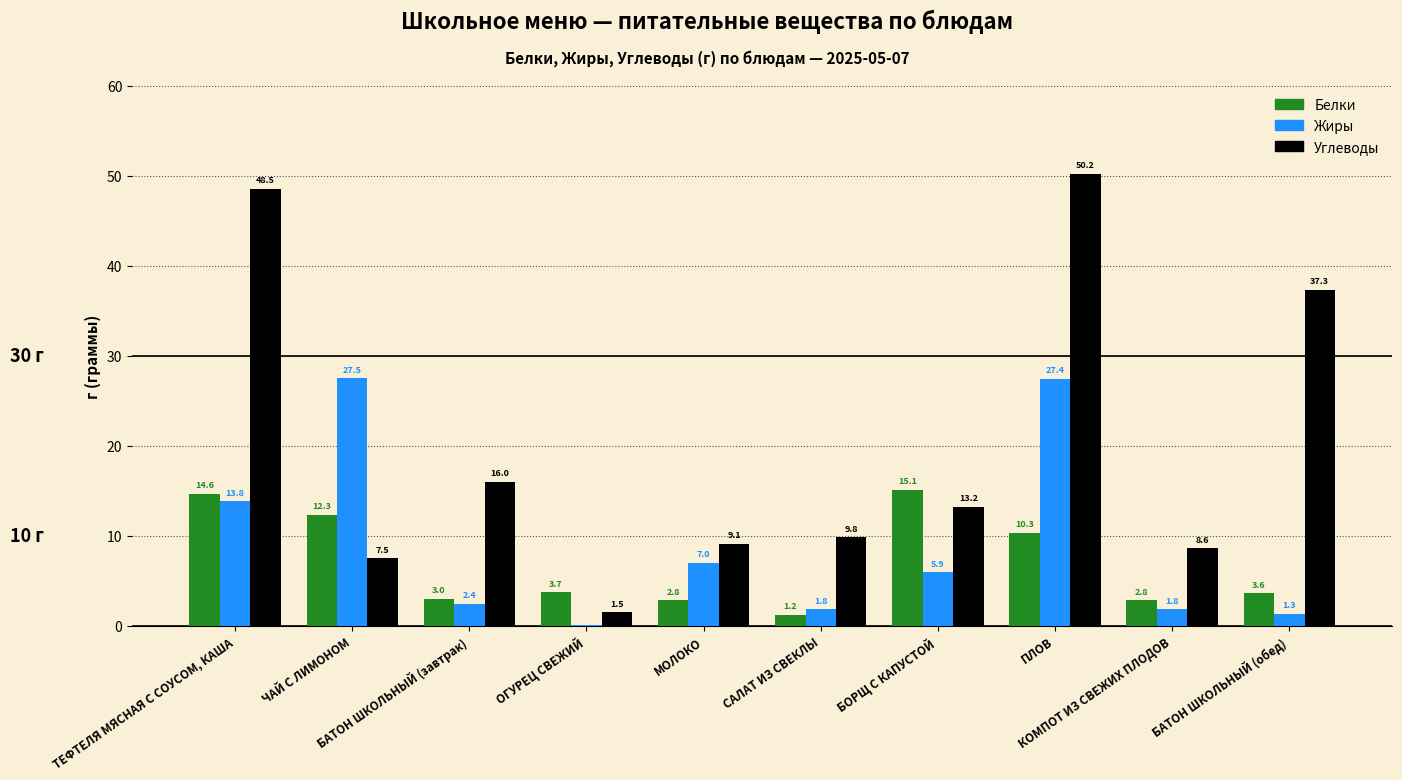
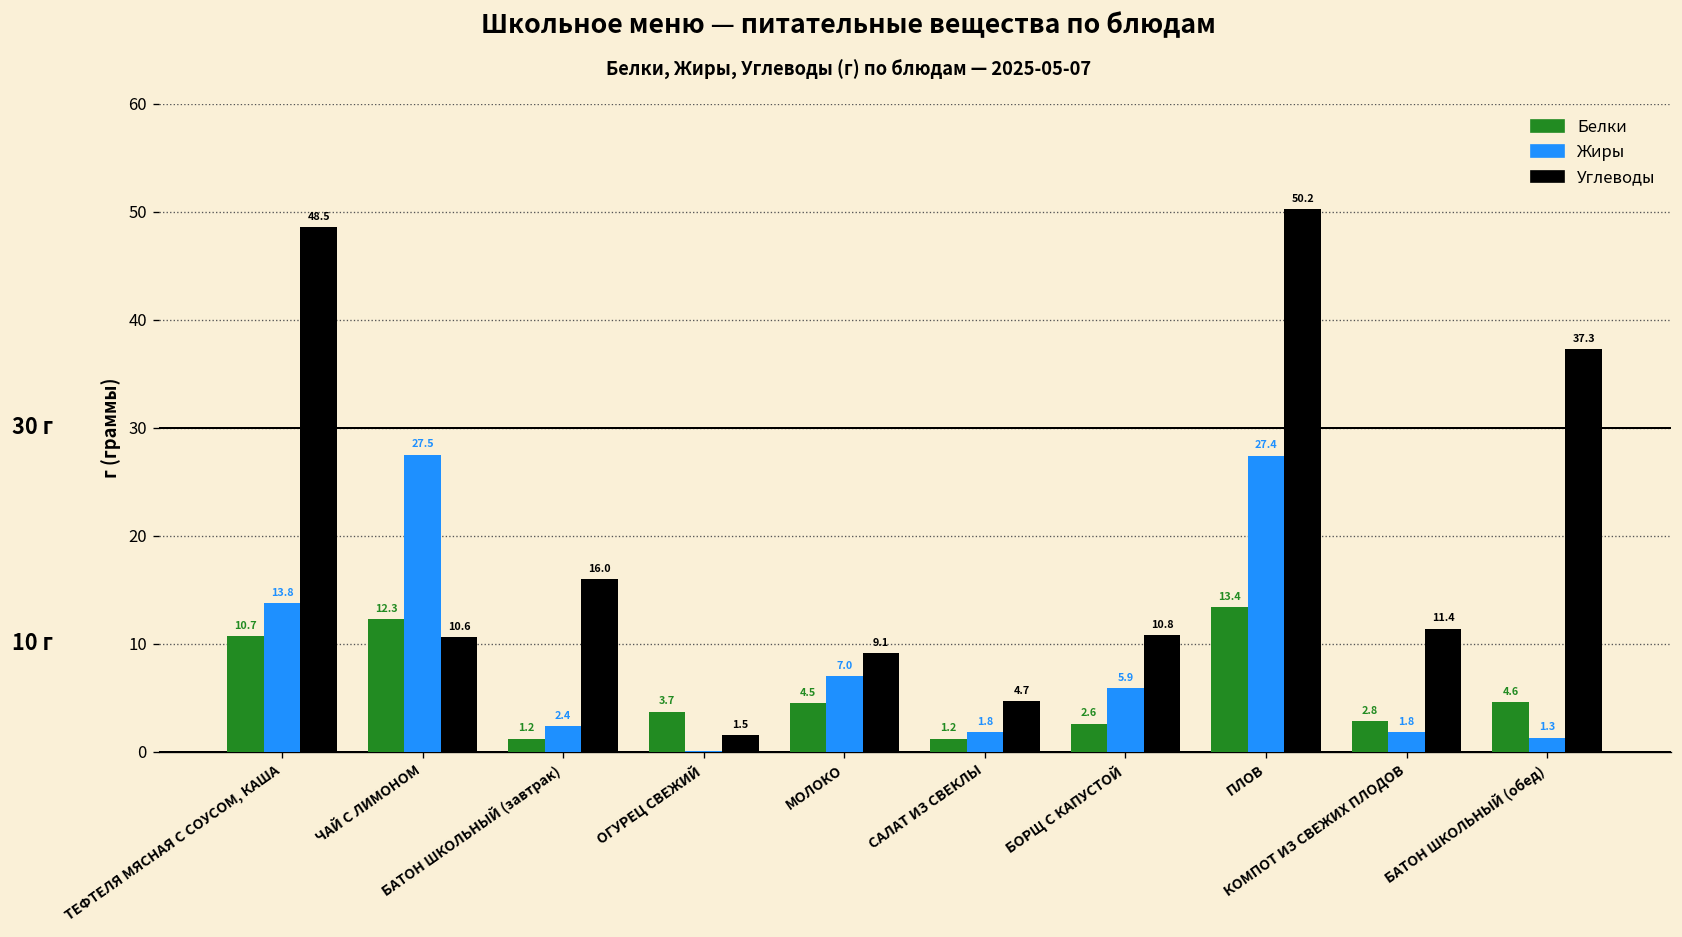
  {
    "Белки": {
-     "ТЕФТЕЛЯ МЯСНАЯ С СОУСОМ, КАША": 14.6,
+     "ТЕФТЕЛЯ МЯСНАЯ С СОУСОМ, КАША": 10.7,
      "ЧАЙ С ЛИМОНОМ": 12.3,
-     "БАТОН ШКОЛЬНЫЙ (завтрак)": 3.0,
+     "БАТОН ШКОЛЬНЫЙ (завтрак)": 1.2,
      "ОГУРЕЦ СВЕЖИЙ": 3.7,
-     "МОЛОКО": 2.8,
+     "МОЛОКО": 4.5,
      "САЛАТ ИЗ СВЕКЛЫ": 1.2,
-     "БОРЩ С КАПУСТОЙ": 15.1,
-     "ПЛОВ": 10.3,
+     "БОРЩ С КАПУСТОЙ": 2.6,
+     "ПЛОВ": 13.4,
      "КОМПОТ ИЗ СВЕЖИХ ПЛОДОВ": 2.8,
-     "БАТОН ШКОЛЬНЫЙ (обед)": 3.6
+     "БАТОН ШКОЛЬНЫЙ (обед)": 4.6
    },
    "Жиры": {
      "ТЕФТЕЛЯ МЯСНАЯ С СОУСОМ, КАША": 13.8,
      "ЧАЙ С ЛИМОНОМ": 27.5,
      "БАТОН ШКОЛЬНЫЙ (завтрак)": 2.4,
      "МОЛОКО": 7.0,
      "САЛАТ ИЗ СВЕКЛЫ": 1.8,
      "БОРЩ С КАПУСТОЙ": 5.9,
      "ПЛОВ": 27.4,
      "КОМПОТ ИЗ СВЕЖИХ ПЛОДОВ": 1.8,
      "БАТОН ШКОЛЬНЫЙ (обед)": 1.3
    },
    "Углеводы": {
      "ТЕФТЕЛЯ МЯСНАЯ С СОУСОМ, КАША": 48.5,
-     "ЧАЙ С ЛИМОНОМ": 7.5,
+     "ЧАЙ С ЛИМОНОМ": 10.6,
      "БАТОН ШКОЛЬНЫЙ (завтрак)": 16.0,
      "ОГУРЕЦ СВЕЖИЙ": 1.5,
      "МОЛОКО": 9.1,
-     "САЛАТ ИЗ СВЕКЛЫ": 9.8,
-     "БОРЩ С КАПУСТОЙ": 13.2,
+     "САЛАТ ИЗ СВЕКЛЫ": 4.7,
+     "БОРЩ С КАПУСТОЙ": 10.8,
      "ПЛОВ": 50.2,
-     "КОМПОТ ИЗ СВЕЖИХ ПЛОДОВ": 8.6,
+     "КОМПОТ ИЗ СВЕЖИХ ПЛОДОВ": 11.4,
      "БАТОН ШКОЛЬНЫЙ (обед)": 37.3
    }
  }
